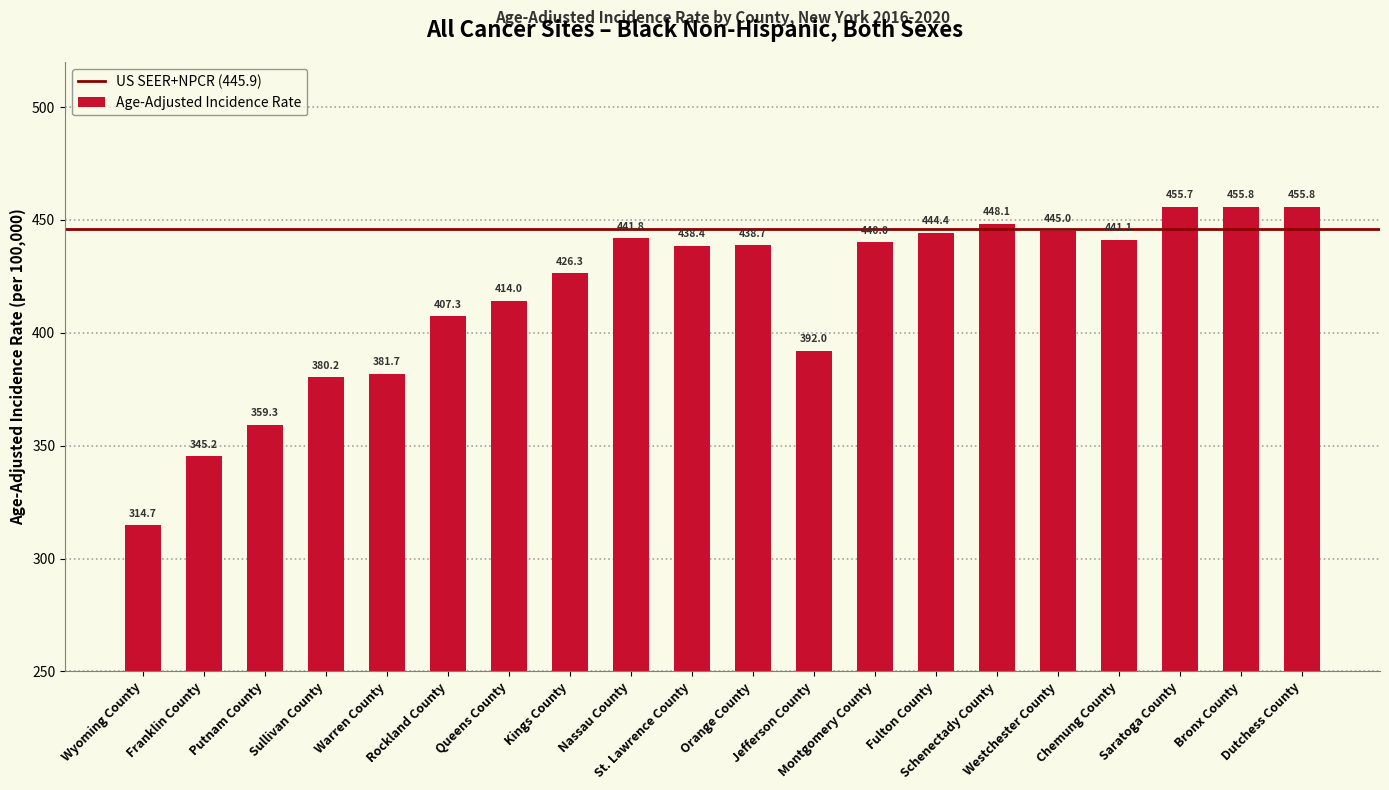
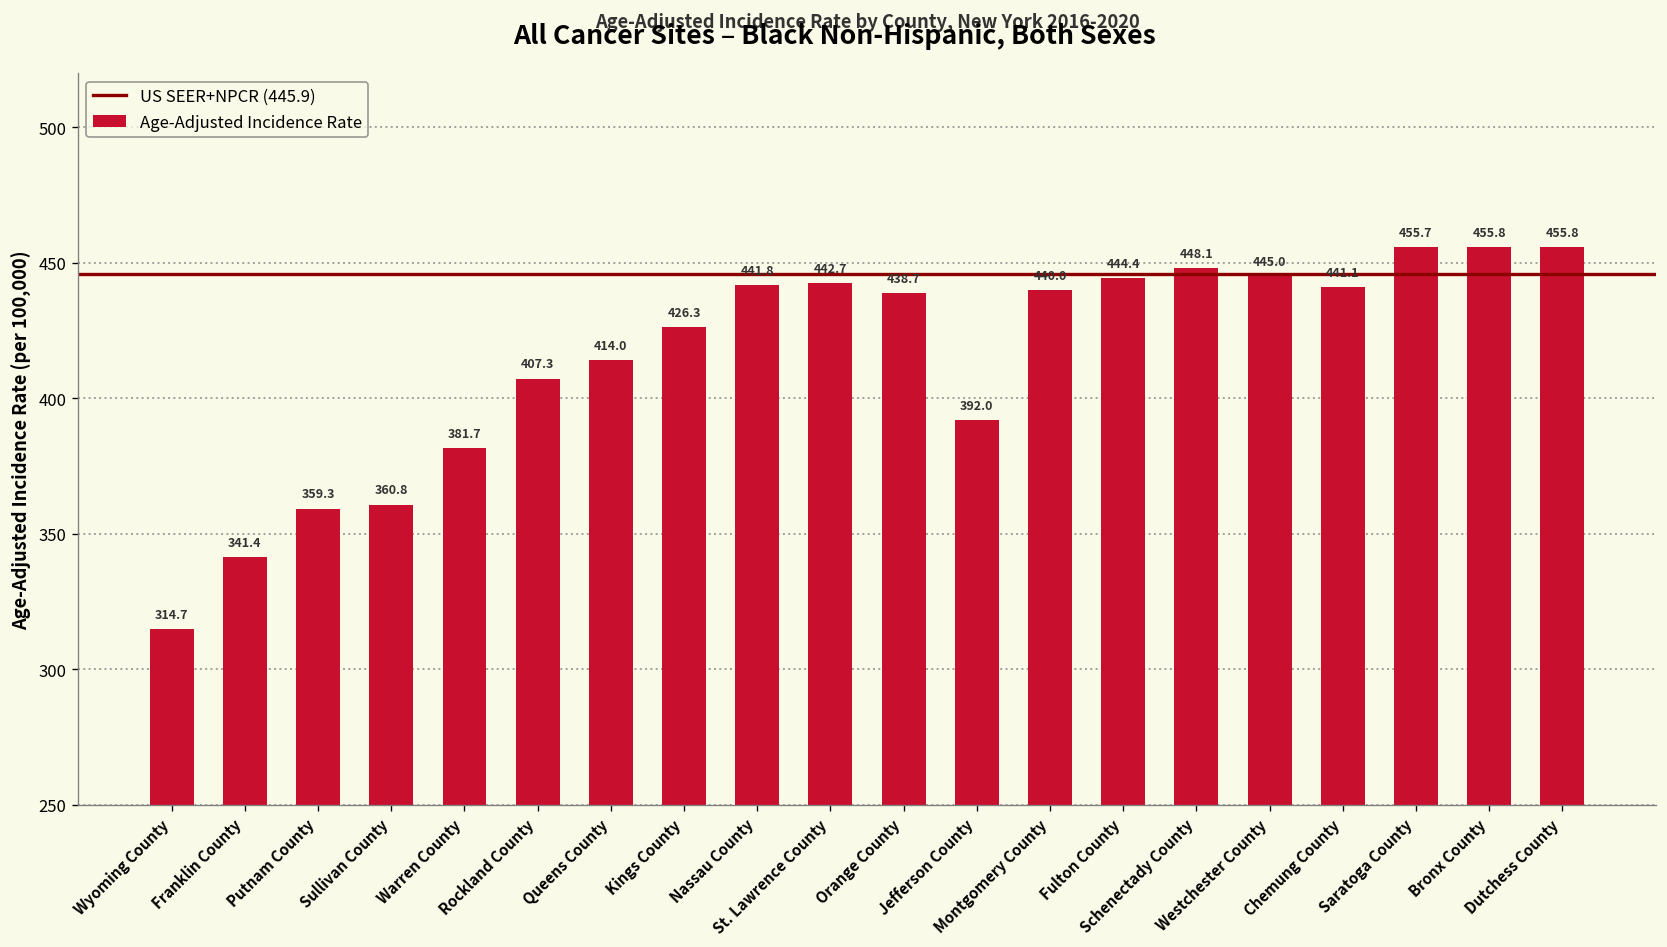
  {
    "Wyoming County": 314.7,
-   "Franklin County": 345.2,
+   "Franklin County": 341.4,
    "Putnam County": 359.3,
-   "Sullivan County": 380.2,
+   "Sullivan County": 360.8,
    "Warren County": 381.7,
    "Rockland County": 407.3,
    "Queens County": 414.0,
    "Kings County": 426.3,
    "Nassau County": 441.8,
-   "St. Lawrence County": 438.4,
+   "St. Lawrence County": 442.7,
    "Orange County": 438.7,
    "Jefferson County": 392.0,
    "Montgomery County": 440.0,
    "Fulton County": 444.4,
    "Schenectady County": 448.1,
    "Westchester County": 445.0,
    "Chemung County": 441.1,
    "Saratoga County": 455.7,
    "Bronx County": 455.8,
    "Dutchess County": 455.8
  }
